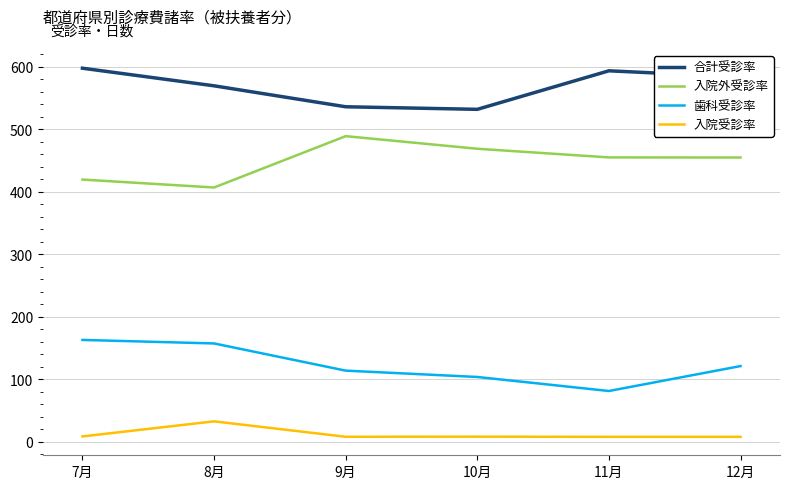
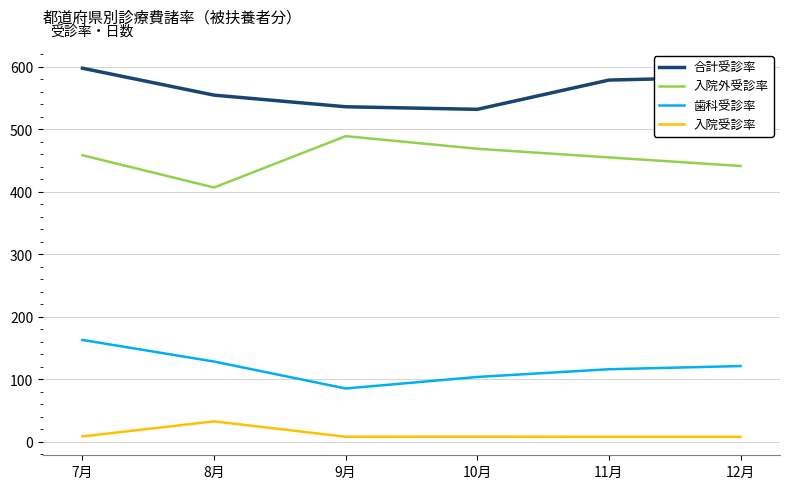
  {
    "合計受診率": {
      "7月": 600,
-     "8月": 570,
+     "8月": 550,
      "9月": 540,
      "10月": 530,
-     "11月": 590
+     "11月": 580
    },
    "入院外受診率": {
-     "7月": 420,
+     "7月": 460,
      "8月": 410,
      "9月": 490,
      "10月": 470,
      "11月": 460,
-     "12月": 450
+     "12月": 440
    },
    "歯科受診率": {
      "7月": 160,
-     "8月": 160,
-     "9月": 110,
+     "8月": 130,
+     "9月": 90,
      "10月": 100,
-     "11月": 80,
+     "11月": 120,
      "12月": 120
    },
    "入院受診率": {
      "7月": 10,
      "8月": 30,
      "9月": 10,
      "10月": 10,
      "11月": 10,
      "12月": 10
    }
  }
